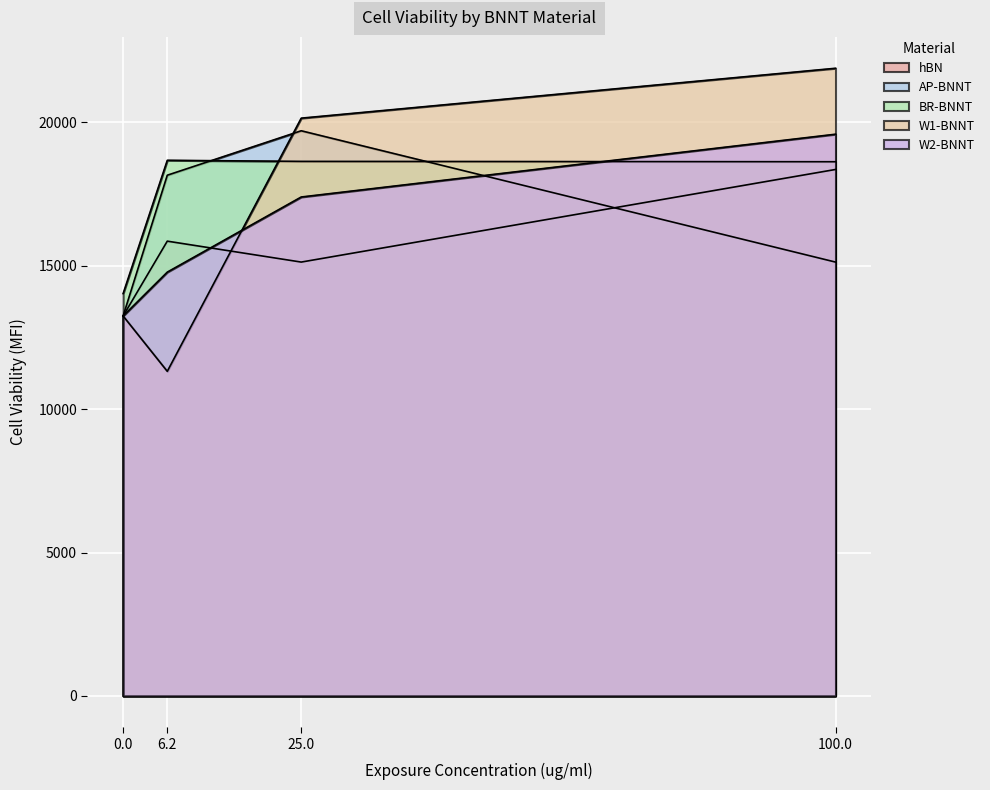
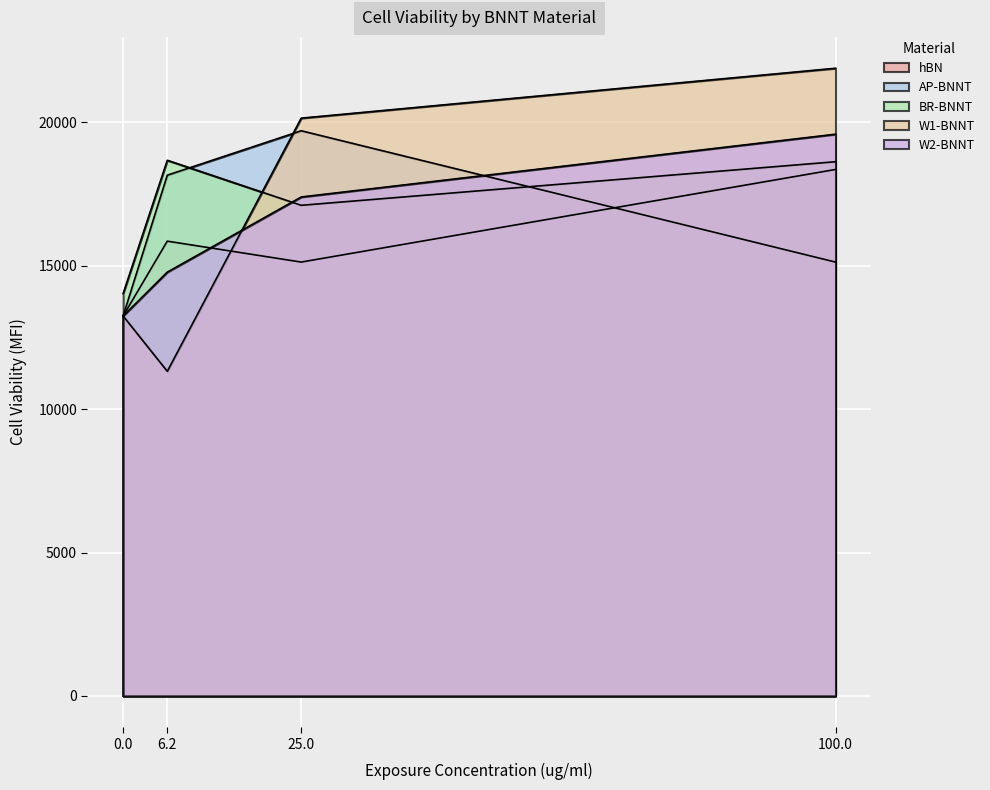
  {
    "BR-BNNT": {
      "0.0": 14000,
      "6.2": 18700,
-     "25.0": 18600,
+     "25.0": 17100,
      "100.0": 18600
    }
  }
